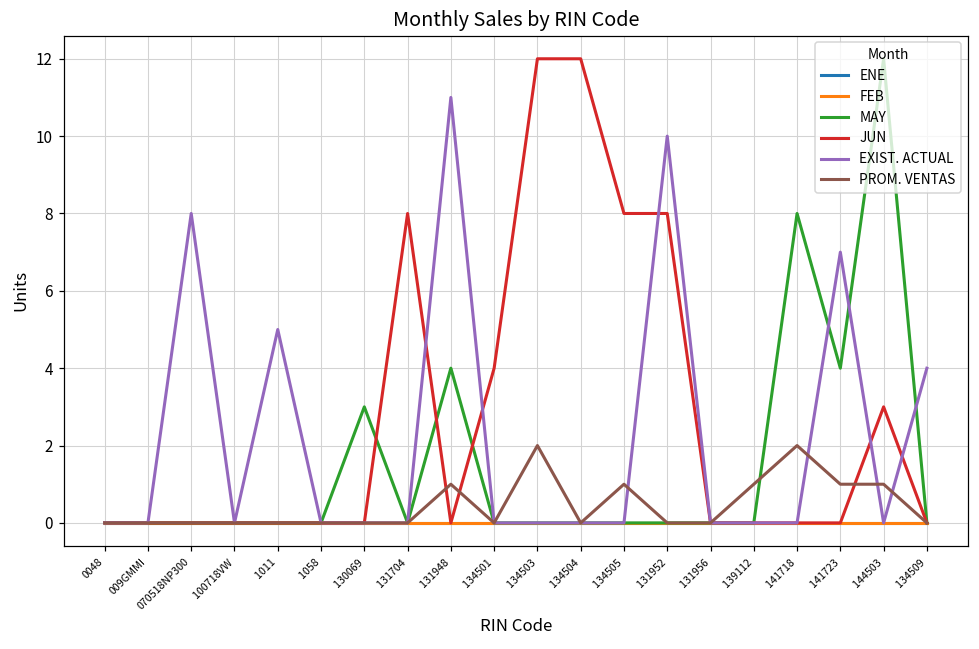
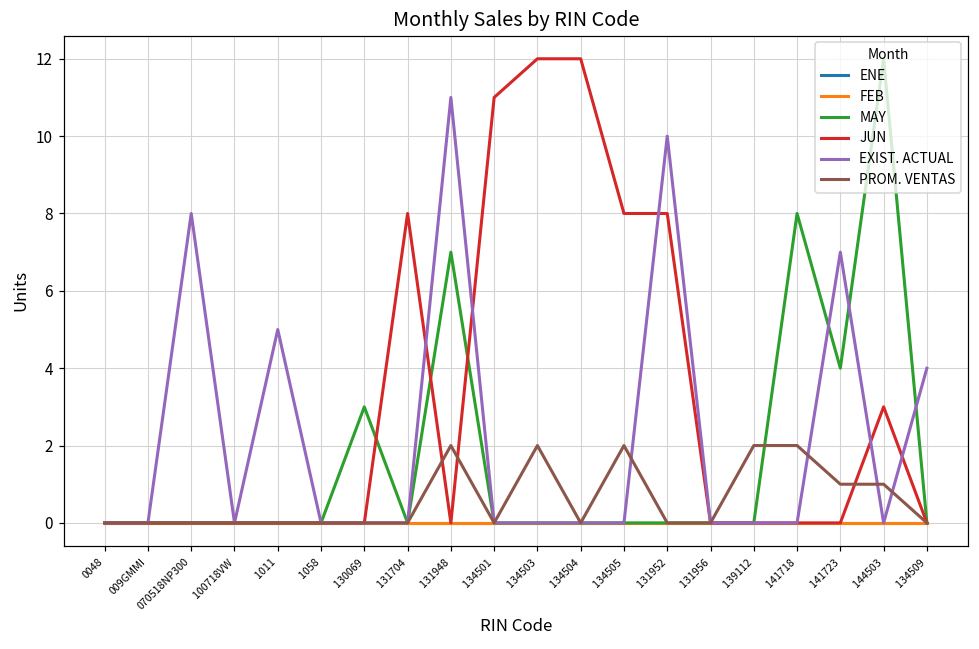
  {
    "MAY": {
      "130069": 3,
-     "131948": 4,
+     "131948": 7,
      "141718": 8,
      "141723": 4
    },
    "JUN": {
      "131704": 8,
-     "134501": 4,
+     "134501": 11,
      "134503": 12,
      "134504": 12,
      "134505": 8,
      "131952": 8,
      "144503": 3
    },
    "EXIST. ACTUAL": {
      "070518NP300": 8,
      "1011": 5,
      "131948": 11,
      "131952": 10,
      "141723": 7,
      "134509": 4
    },
    "PROM. VENTAS": {
-     "131948": 1,
+     "131948": 2,
      "134503": 2,
-     "134505": 1,
-     "139112": 1,
+     "134505": 2,
+     "139112": 2,
      "141718": 2,
      "141723": 1,
      "144503": 1
    }
  }
